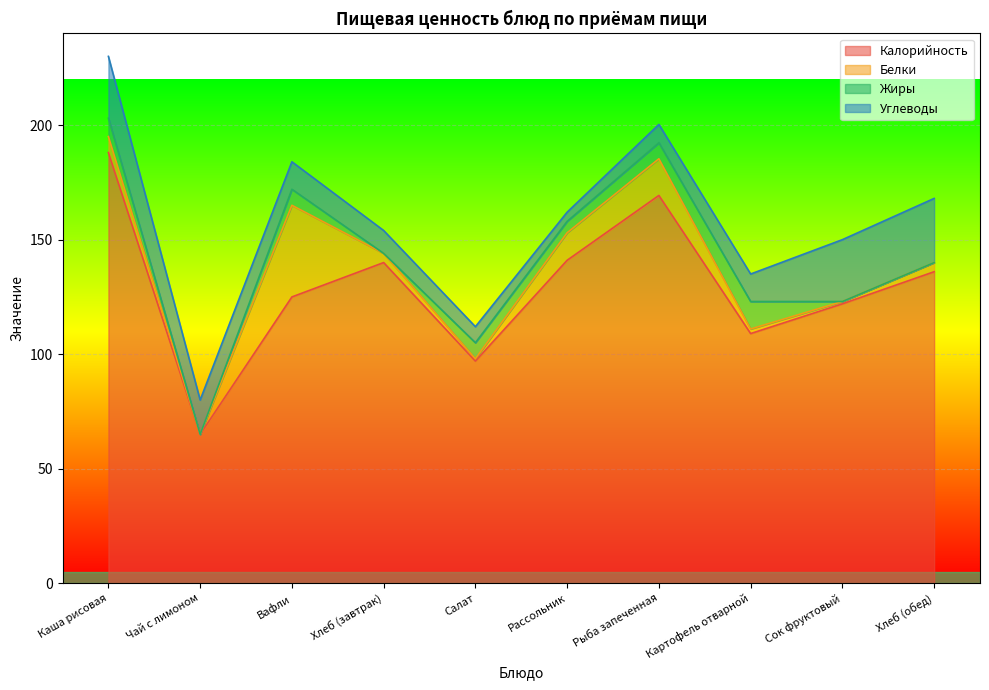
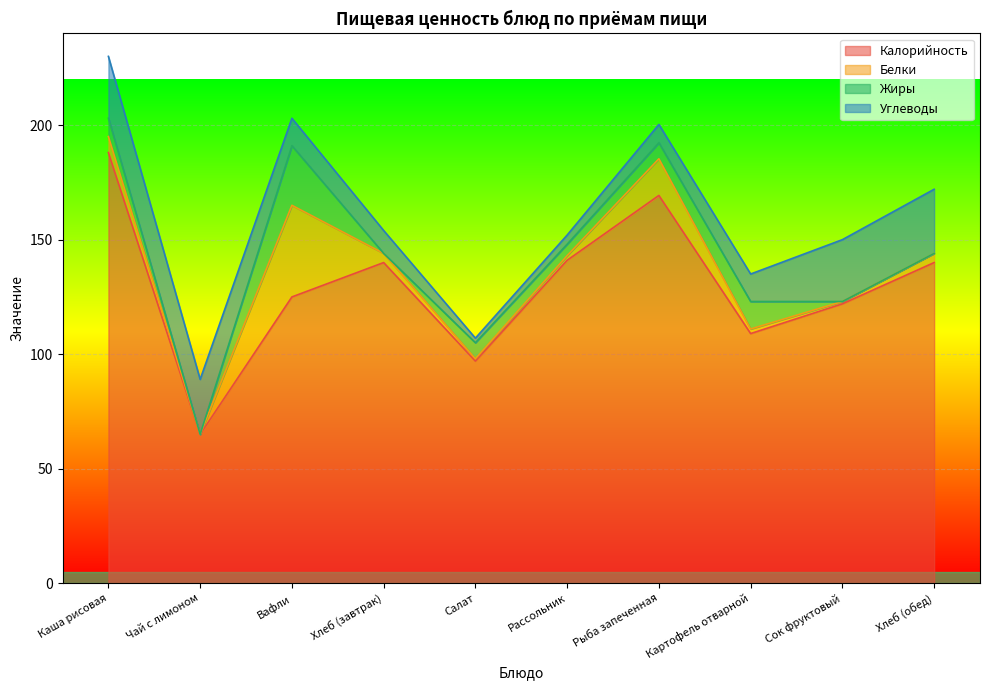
  {
    "Калорийность": {
      "Каша рисовая": 188,
      "Вафли": 125,
      "Хлеб (завтрак)": 140,
      "Рассольник": 141,
      "Рыба запеченная": 169,
      "Картофель отварной": 109,
-     "Хлеб (обед)": 136
+     "Хлеб (обед)": 140
    },
    "Белки": {
      "Каша рисовая": 7,
      "Вафли": 40,
-     "Рассольник": 12,
+     "Рассольник": 2,
      "Рыба запеченная": 16,
      "Картофель отварной": 2
    },
    "Жиры": {
      "Каша рисовая": 8,
-     "Вафли": 7,
+     "Вафли": 26,
      "Салат": 7,
      "Рассольник": 5,
      "Рыба запеченная": 7,
      "Картофель отварной": 12
    },
    "Углеводы": {
      "Каша рисовая": 27,
-     "Чай с лимоном": 15,
+     "Чай с лимоном": 24,
      "Вафли": 12,
      "Хлеб (завтрак)": 10,
-     "Салат": 7,
+     "Салат": 2,
      "Рассольник": 4,
      "Рыба запеченная": 8,
      "Картофель отварной": 12,
      "Сок фруктовый": 27,
      "Хлеб (обед)": 28
    }
  }
